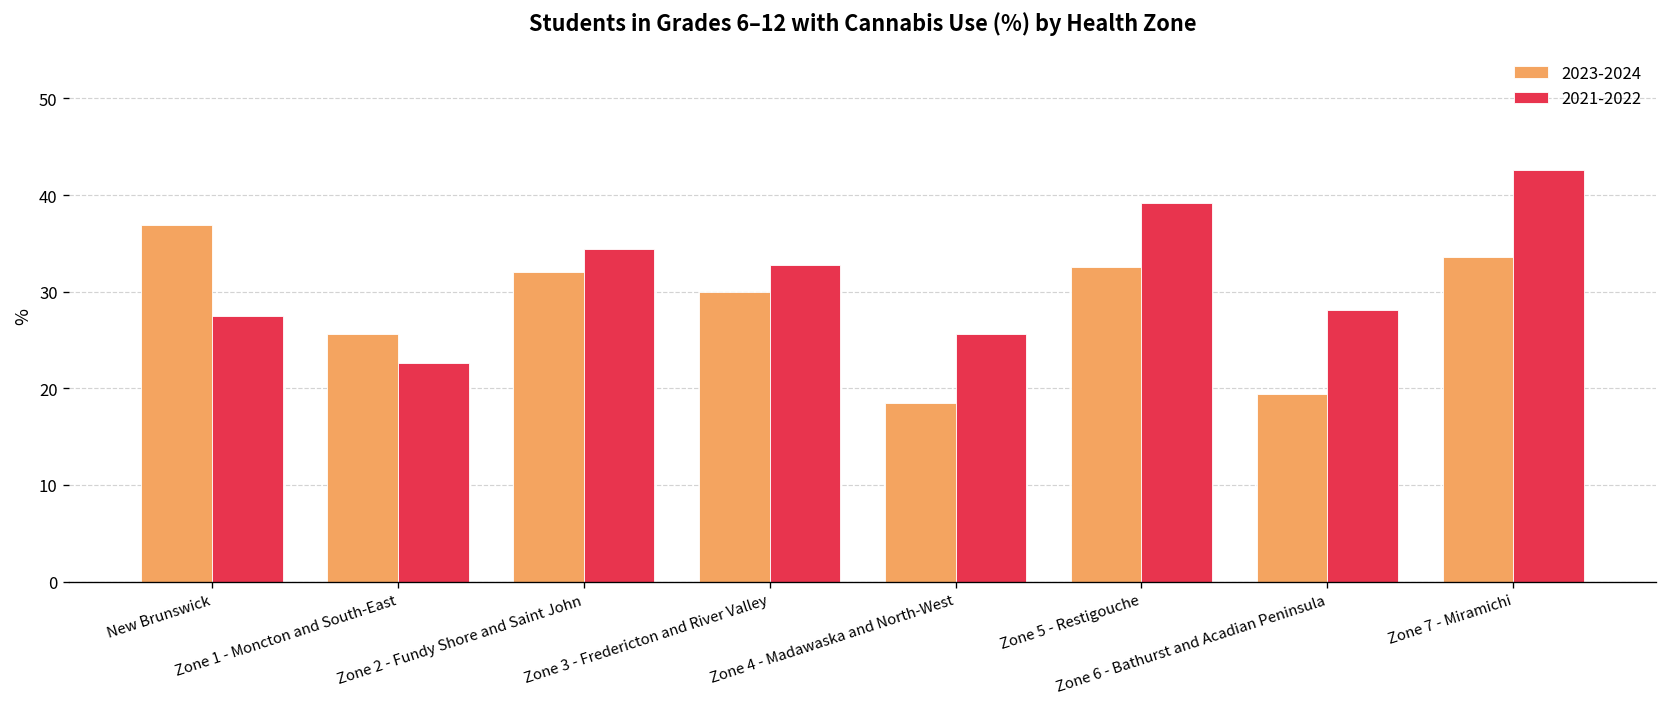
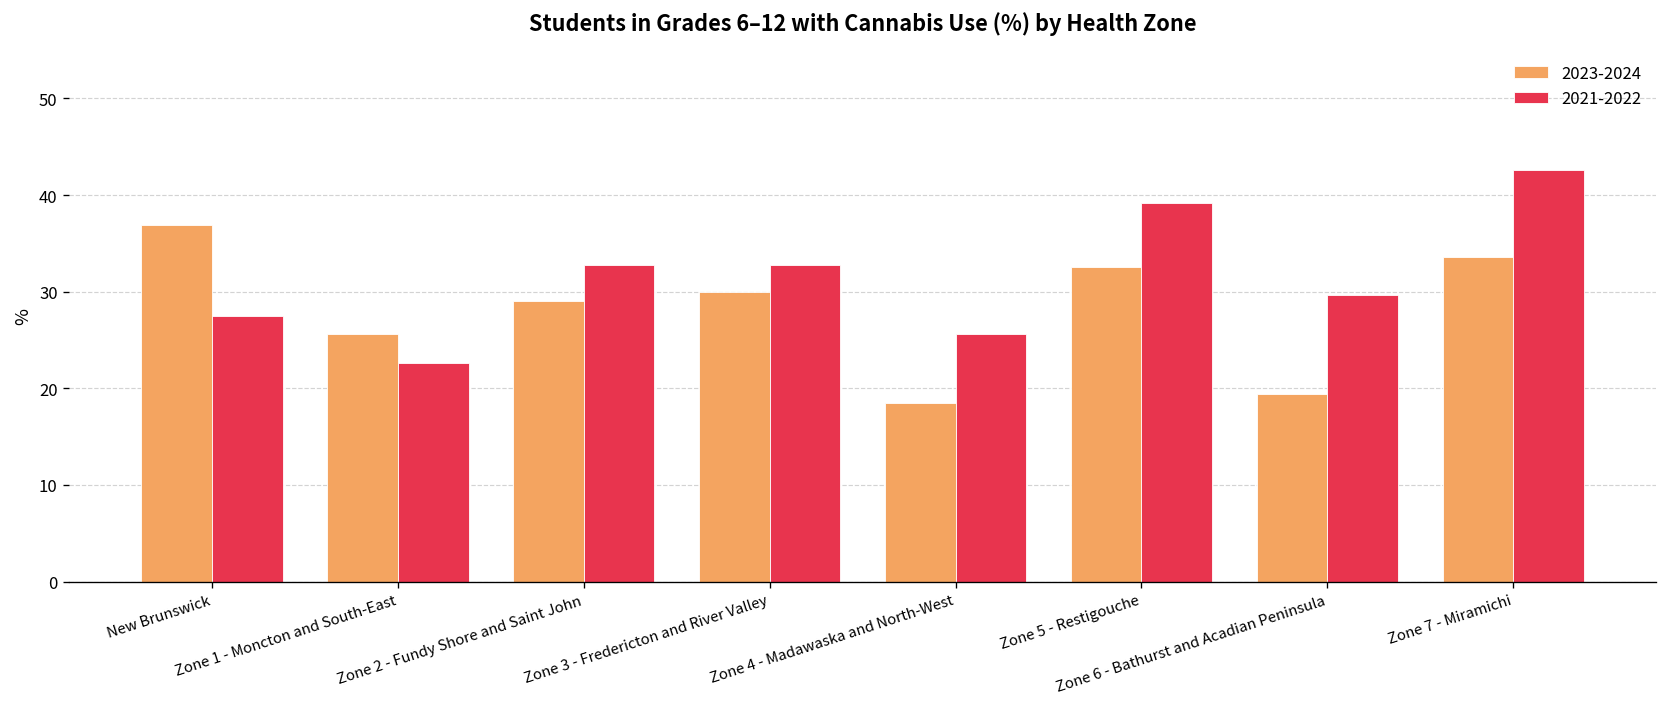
  {
    "2023-2024": {
      "New Brunswick": 37,
      "Zone 1 - Moncton and South-East": 26,
-     "Zone 2 - Fundy Shore and Saint John": 32,
+     "Zone 2 - Fundy Shore and Saint John": 29,
      "Zone 3 - Fredericton and River Valley": 30,
      "Zone 4 - Madawaska and North-West": 19,
      "Zone 5 - Restigouche": 33,
      "Zone 6 - Bathurst and Acadian Peninsula": 19,
      "Zone 7 - Miramichi": 34
    },
    "2021-2022": {
      "New Brunswick": 27,
      "Zone 1 - Moncton and South-East": 23,
-     "Zone 2 - Fundy Shore and Saint John": 34,
+     "Zone 2 - Fundy Shore and Saint John": 33,
      "Zone 3 - Fredericton and River Valley": 33,
      "Zone 4 - Madawaska and North-West": 26,
      "Zone 5 - Restigouche": 39,
-     "Zone 6 - Bathurst and Acadian Peninsula": 28,
+     "Zone 6 - Bathurst and Acadian Peninsula": 30,
      "Zone 7 - Miramichi": 43
    }
  }
